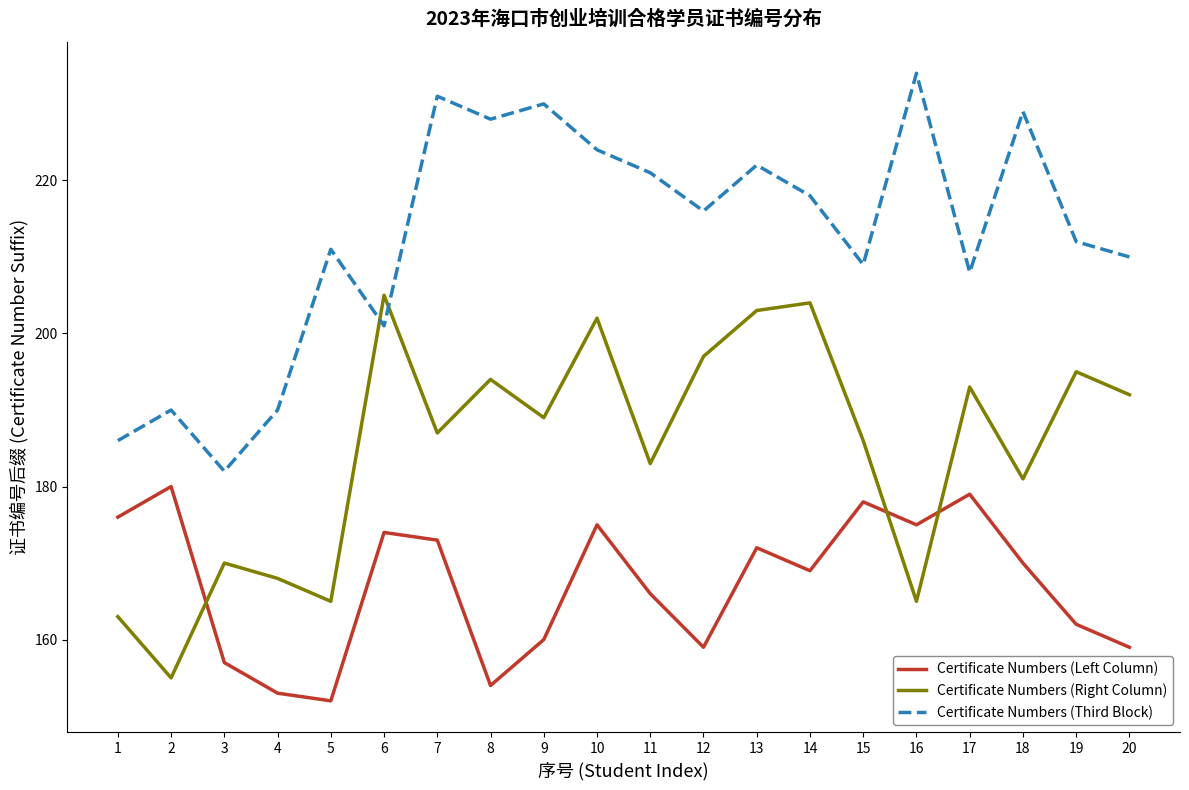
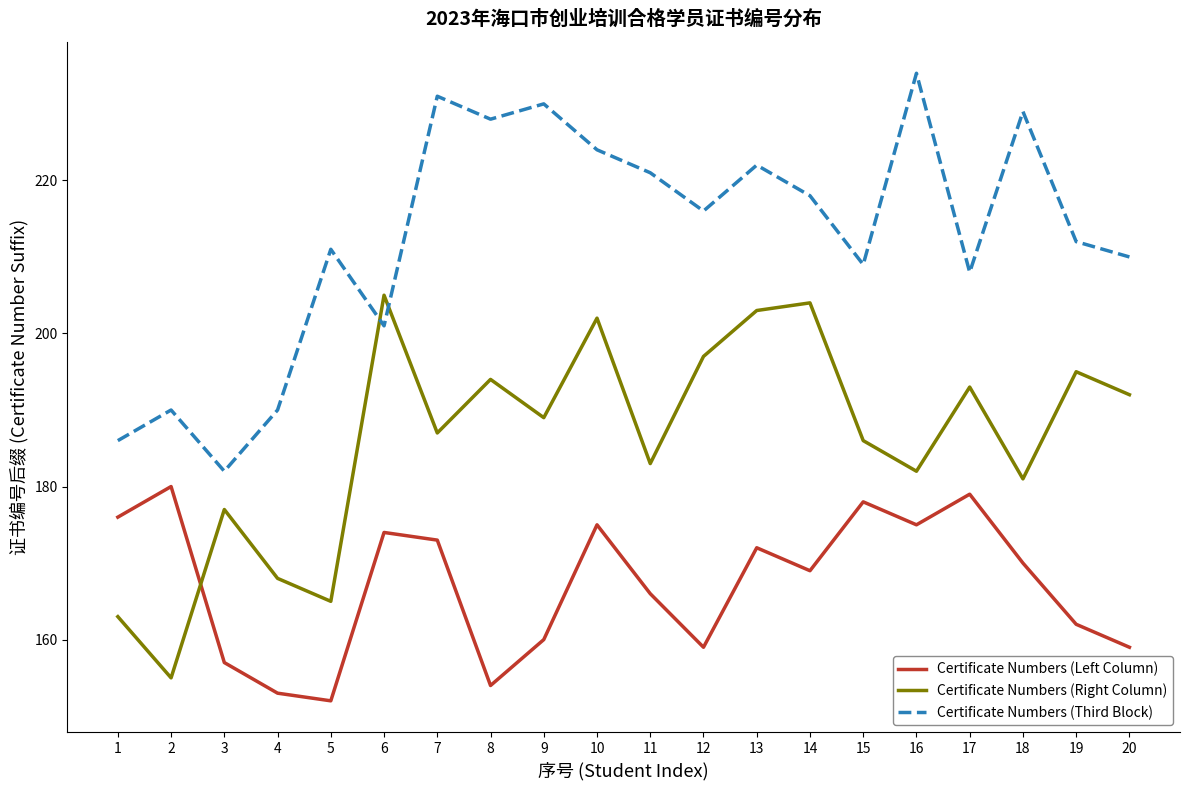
  {
    "Certificate Numbers (Left Column)": {
      "1": 176,
      "2": 180,
      "3": 157,
      "4": 153,
      "5": 152,
      "6": 174,
      "7": 173,
      "8": 154,
      "9": 160,
      "10": 175,
      "11": 166,
      "12": 159,
      "13": 172,
      "14": 169,
      "15": 178,
      "16": 175,
      "17": 179,
      "18": 170,
      "19": 162,
      "20": 159
    },
    "Certificate Numbers (Right Column)": {
      "1": 163,
      "2": 155,
-     "3": 170,
+     "3": 177,
      "4": 168,
      "5": 165,
      "6": 205,
      "7": 187,
      "8": 194,
      "9": 189,
      "10": 202,
      "11": 183,
      "12": 197,
      "13": 203,
      "14": 204,
      "15": 186,
-     "16": 165,
+     "16": 182,
      "17": 193,
      "18": 181,
      "19": 195,
      "20": 192
    },
    "Certificate Numbers (Third Block)": {
      "1": 186,
      "2": 190,
      "3": 182,
      "4": 190,
      "5": 211,
      "6": 201,
      "7": 231,
      "8": 228,
      "9": 230,
      "10": 224,
      "11": 221,
      "12": 216,
      "13": 222,
      "14": 218,
      "15": 209,
      "16": 234,
      "17": 208,
      "18": 229,
      "19": 212,
      "20": 210
    }
  }
